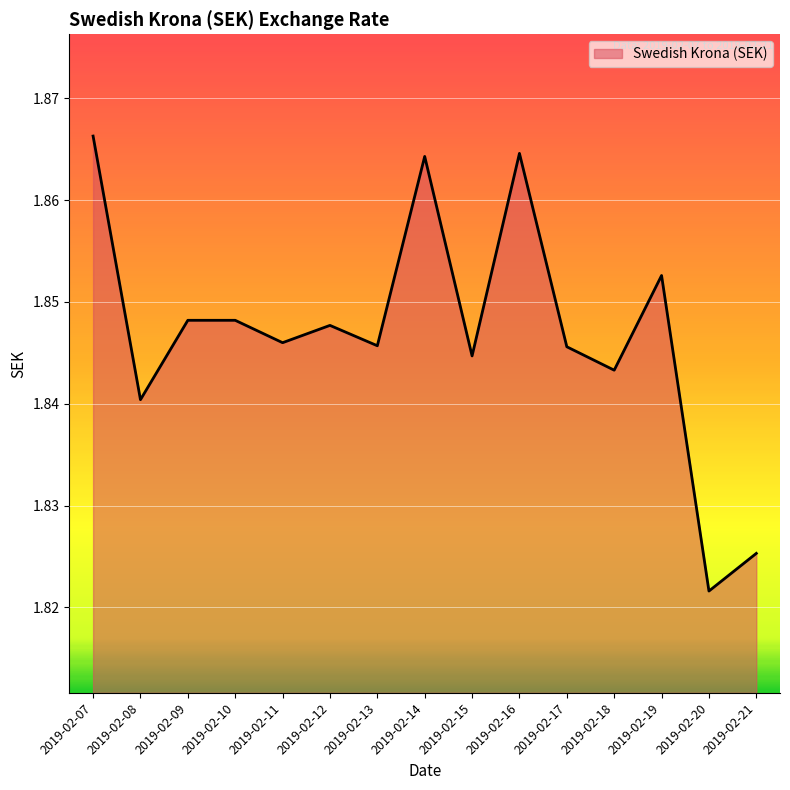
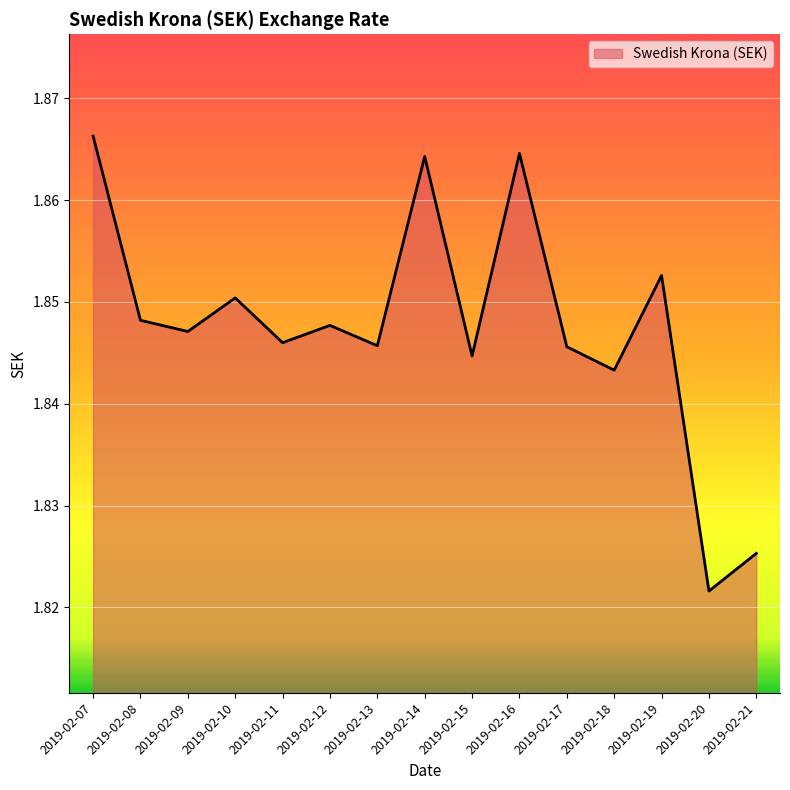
  {
    "2019-02-07": 1.8663,
-   "2019-02-08": 1.8404,
-   "2019-02-09": 1.8482,
-   "2019-02-10": 1.8482,
+   "2019-02-08": 1.8482,
+   "2019-02-09": 1.8471,
+   "2019-02-10": 1.8504,
    "2019-02-11": 1.8460,
    "2019-02-12": 1.8477,
    "2019-02-13": 1.8457,
    "2019-02-14": 1.8643,
    "2019-02-15": 1.8447,
    "2019-02-16": 1.8646,
    "2019-02-17": 1.8456,
    "2019-02-18": 1.8433,
    "2019-02-19": 1.8526,
    "2019-02-20": 1.8216,
    "2019-02-21": 1.8253
  }
